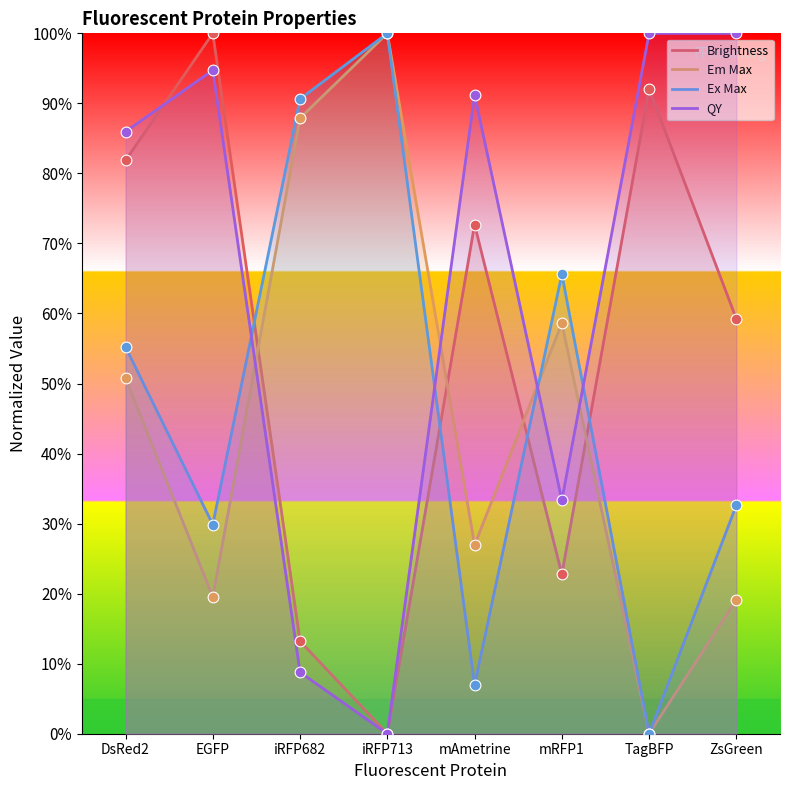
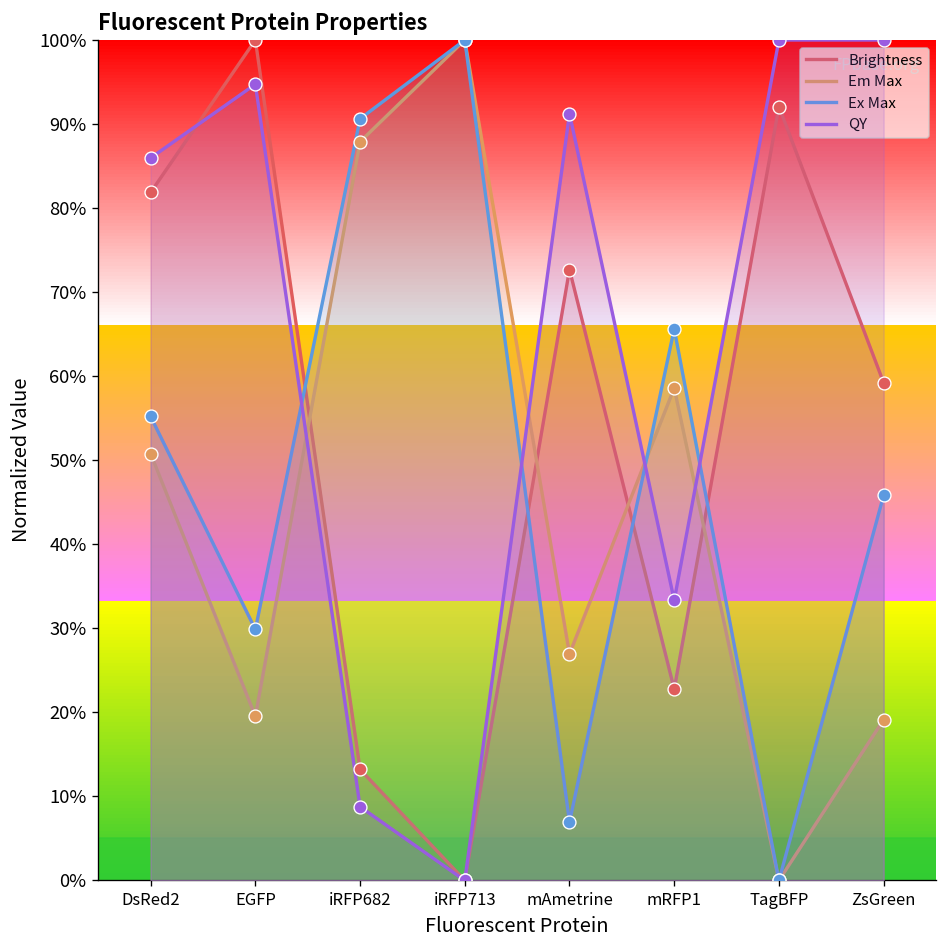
  {
    "Brightness": {
      "DsRed2": "82%",
      "EGFP": "100%",
      "iRFP682": "13%",
      "mAmetrine": "73%",
      "mRFP1": "23%",
      "TagBFP": "92%",
      "ZsGreen": "59%"
    },
    "Em Max": {
      "DsRed2": "51%",
      "EGFP": "20%",
      "iRFP682": "88%",
      "mAmetrine": "27%",
      "mRFP1": "59%",
      "ZsGreen": "19%"
    },
    "Ex Max": {
      "DsRed2": "55%",
      "EGFP": "30%",
      "iRFP682": "91%",
      "mAmetrine": "7%",
      "mRFP1": "66%",
-     "ZsGreen": "33%"
+     "ZsGreen": "46%"
    },
    "QY": {
      "DsRed2": "86%",
      "EGFP": "95%",
      "iRFP682": "9%",
      "mAmetrine": "91%",
      "mRFP1": "33%",
      "TagBFP": "100%",
      "ZsGreen": "100%"
    }
  }
